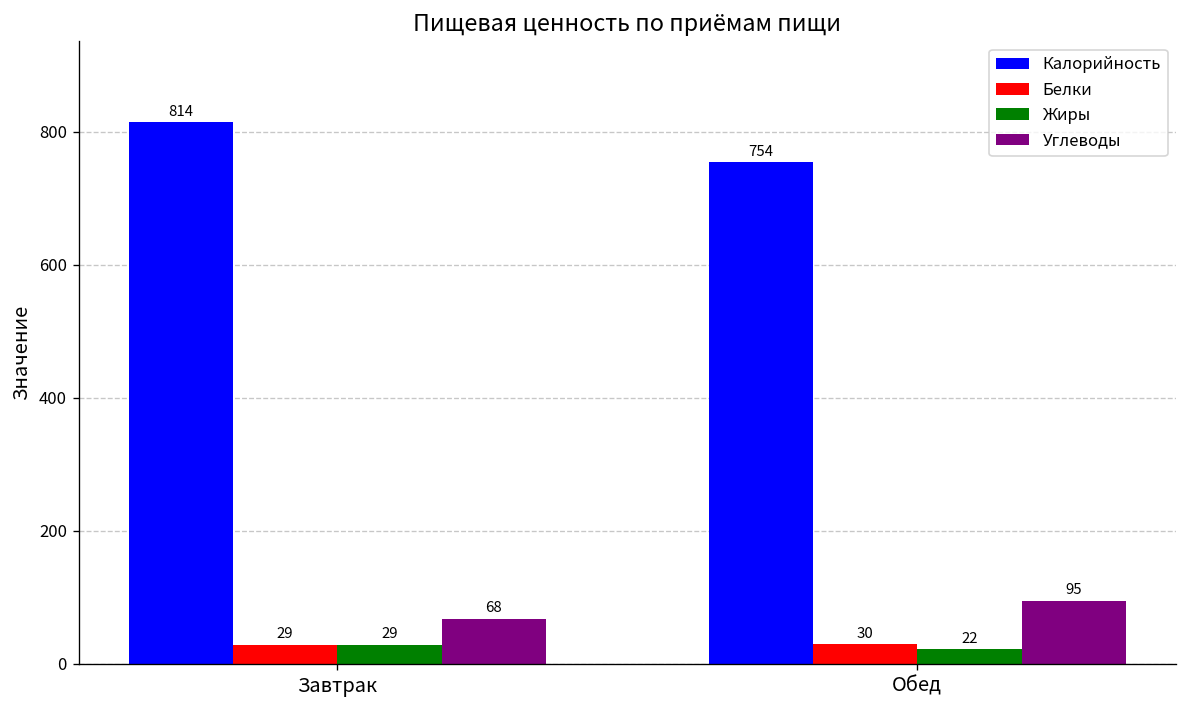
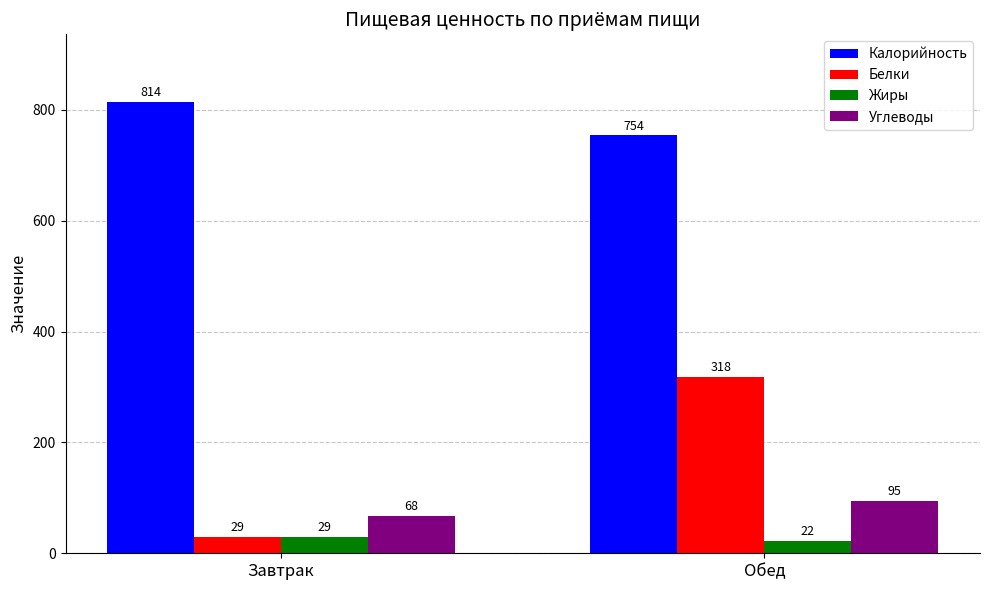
  {
    "Калорийность": {
      "Завтрак": 814,
      "Обед": 754
    },
    "Белки": {
      "Завтрак": 29,
-     "Обед": 30
+     "Обед": 318
    },
    "Жиры": {
      "Завтрак": 29,
      "Обед": 22
    },
    "Углеводы": {
      "Завтрак": 68,
      "Обед": 95
    }
  }
